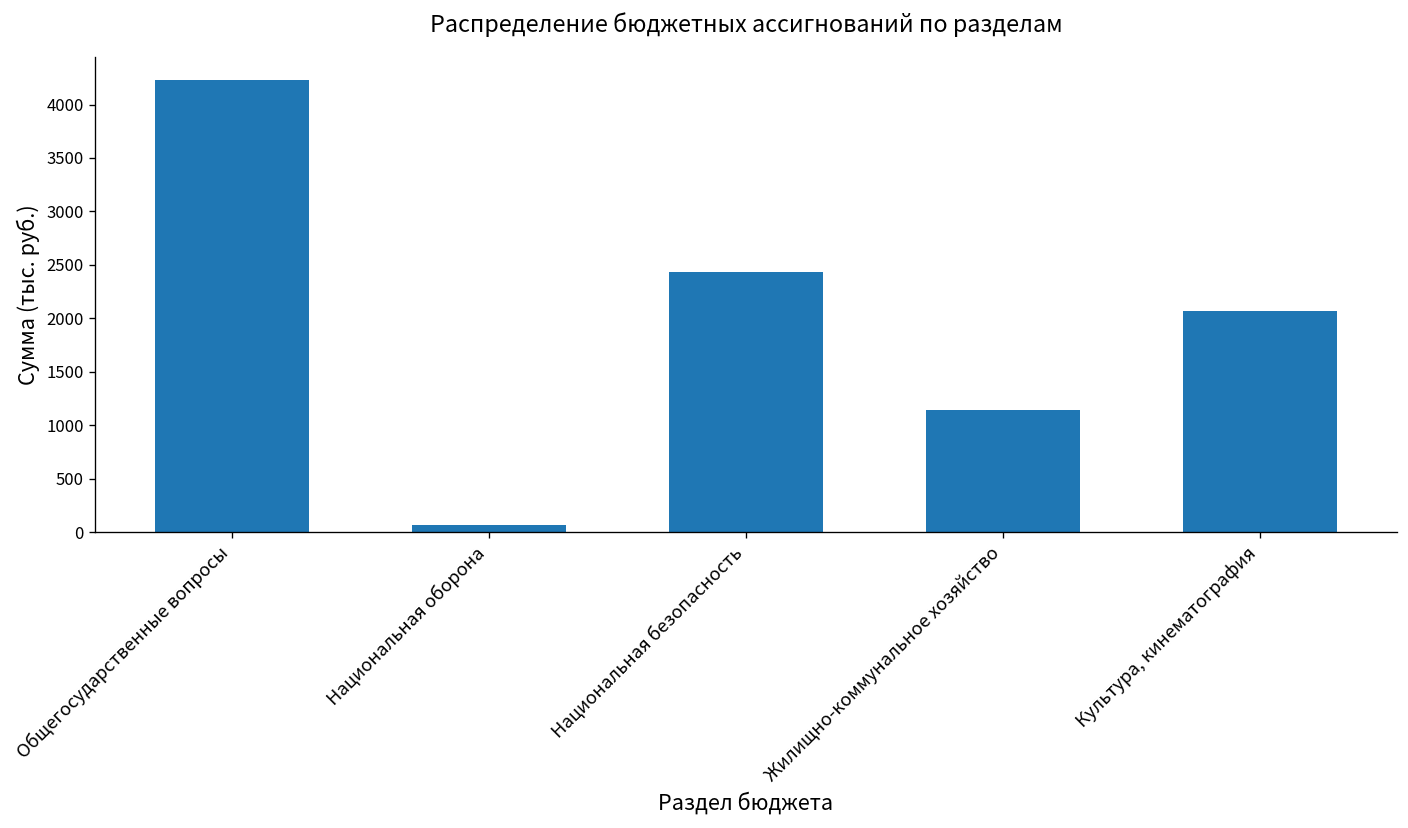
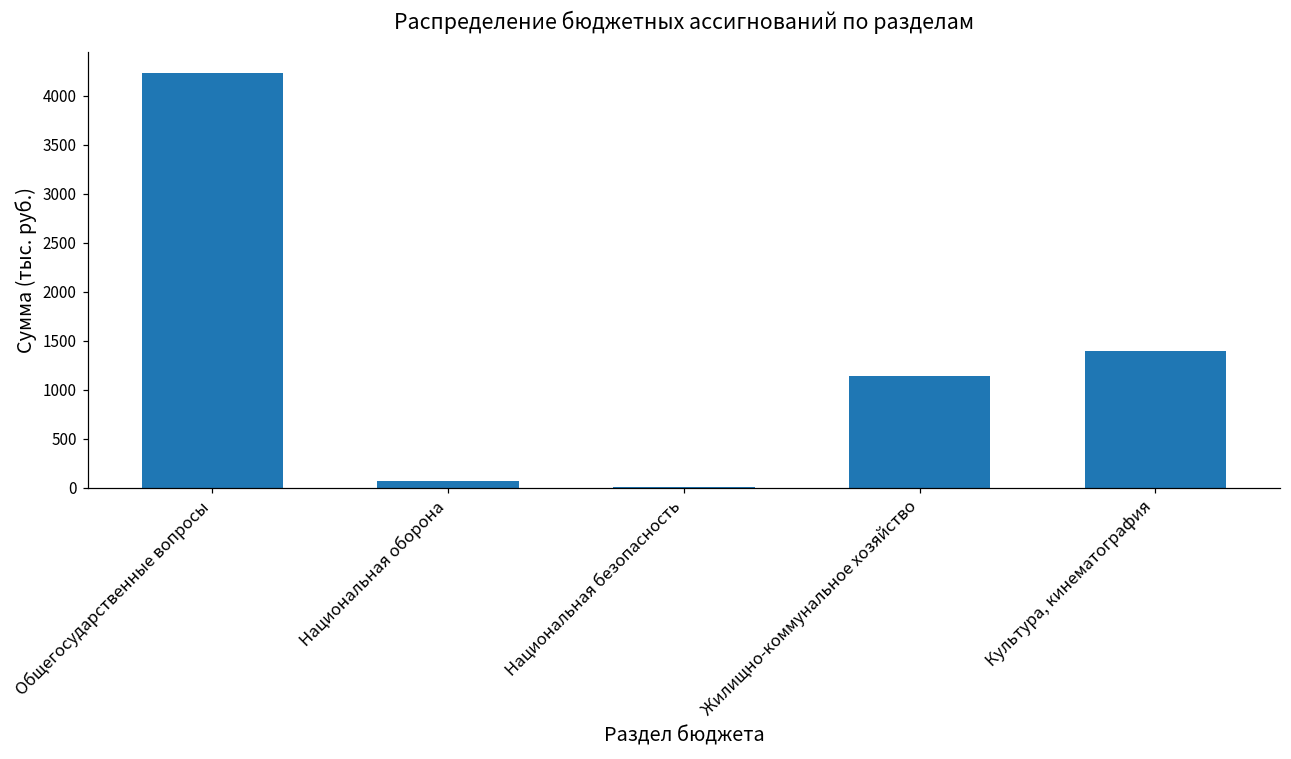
  {
    "Общегосударственные вопросы": 4200,
    "Национальная оборона": 100,
-   "Национальная безопасность": 2400,
+   "Национальная безопасность": 0,
    "Жилищно-коммунальное хозяйство": 1100,
-   "Культура, кинематография": 2100
+   "Культура, кинематография": 1400
  }
